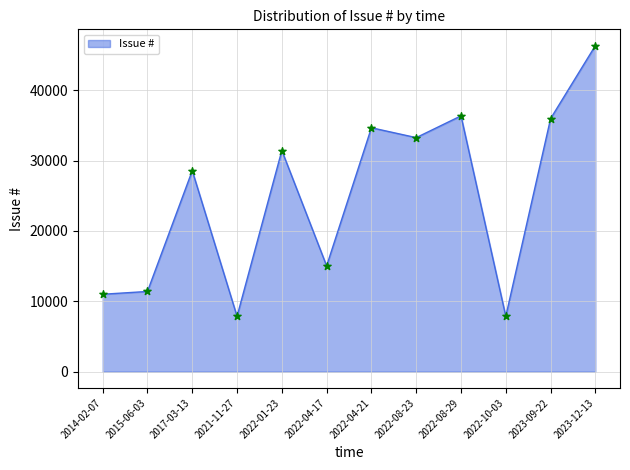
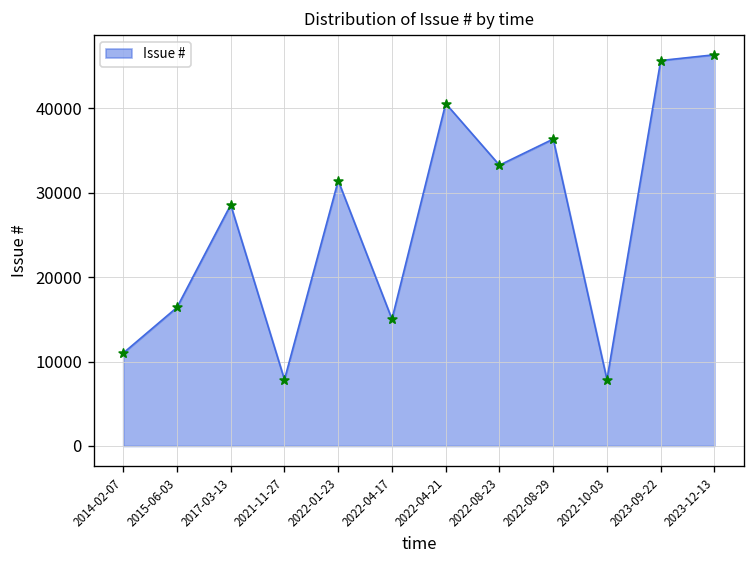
  {
    "2014-02-07": 11000,
-   "2015-06-03": 11000,
+   "2015-06-03": 16000,
    "2017-03-13": 29000,
    "2021-11-27": 8000,
    "2022-01-23": 31000,
    "2022-04-17": 15000,
-   "2022-04-21": 35000,
+   "2022-04-21": 41000,
    "2022-08-23": 33000,
    "2022-08-29": 36000,
    "2022-10-03": 8000,
-   "2023-09-22": 36000,
+   "2023-09-22": 46000,
    "2023-12-13": 46000
  }
